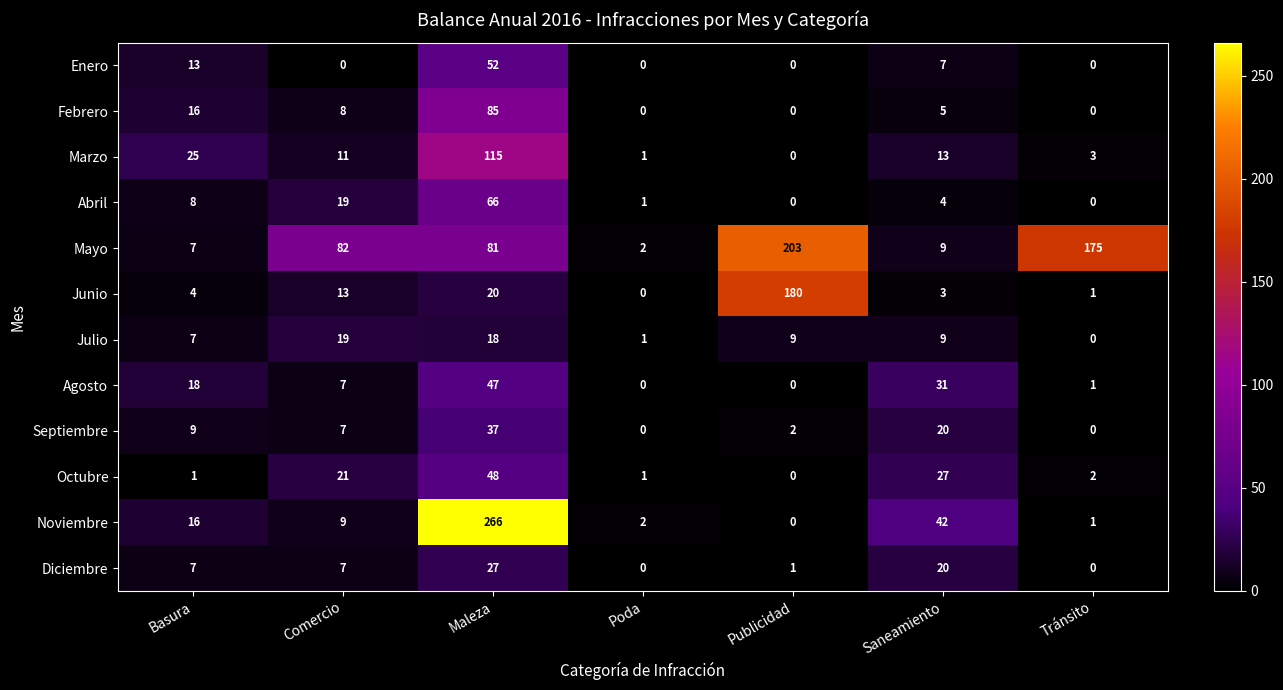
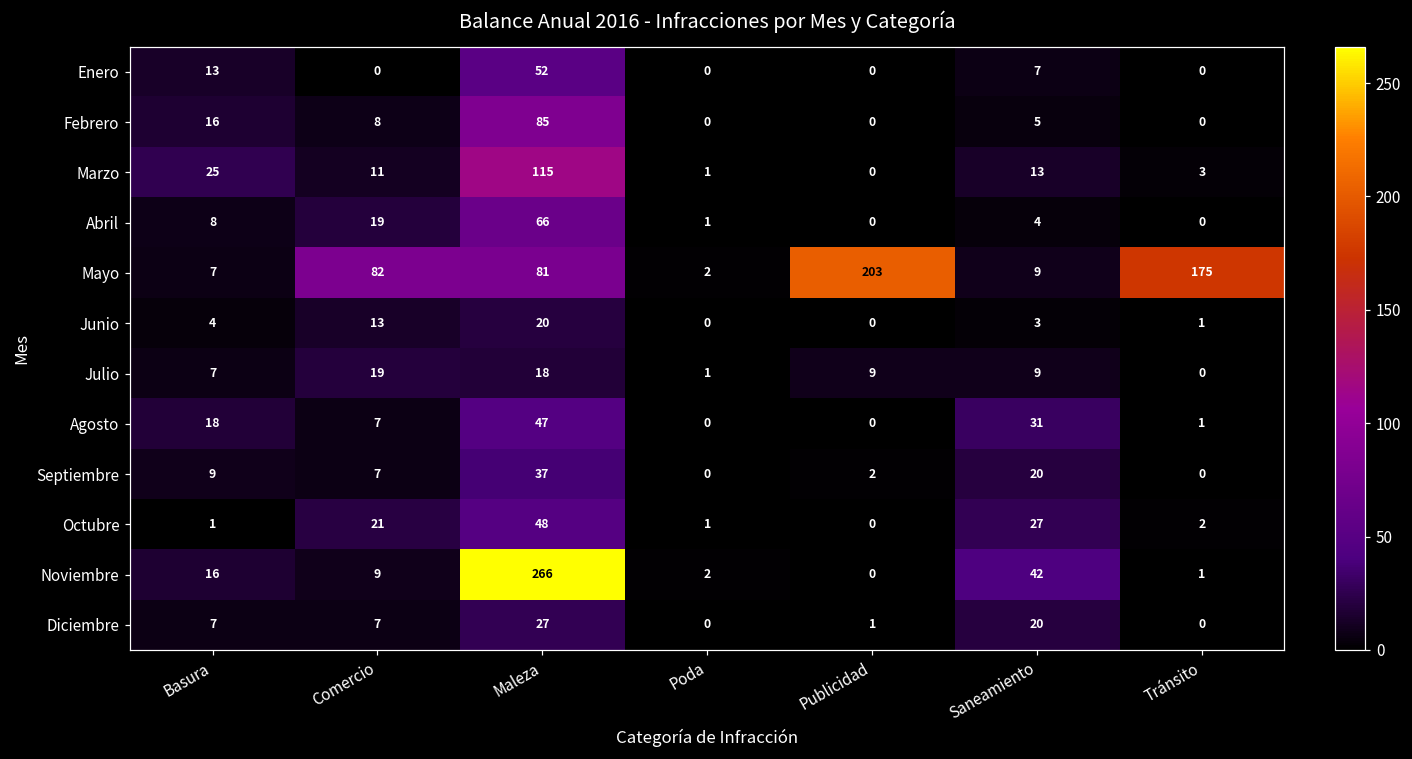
  {
    "Enero": {
      "Basura": 13,
      "Comercio": 0,
      "Maleza": 52,
      "Poda": 0,
      "Publicidad": 0,
      "Saneamiento": 7,
      "Tránsito": 0
    },
    "Febrero": {
      "Basura": 16,
      "Comercio": 8,
      "Maleza": 85,
      "Poda": 0,
      "Publicidad": 0,
      "Saneamiento": 5,
      "Tránsito": 0
    },
    "Marzo": {
      "Basura": 25,
      "Comercio": 11,
      "Maleza": 115,
      "Poda": 1,
      "Publicidad": 0,
      "Saneamiento": 13,
      "Tránsito": 3
    },
    "Abril": {
      "Basura": 8,
      "Comercio": 19,
      "Maleza": 66,
      "Poda": 1,
      "Publicidad": 0,
      "Saneamiento": 4,
      "Tránsito": 0
    },
    "Mayo": {
      "Basura": 7,
      "Comercio": 82,
      "Maleza": 81,
      "Poda": 2,
      "Publicidad": 203,
      "Saneamiento": 9,
      "Tránsito": 175
    },
    "Junio": {
      "Basura": 4,
      "Comercio": 13,
      "Maleza": 20,
      "Poda": 0,
-     "Publicidad": 180,
+     "Publicidad": 0,
      "Saneamiento": 3,
      "Tránsito": 1
    },
    "Julio": {
      "Basura": 7,
      "Comercio": 19,
      "Maleza": 18,
      "Poda": 1,
      "Publicidad": 9,
      "Saneamiento": 9,
      "Tránsito": 0
    },
    "Agosto": {
      "Basura": 18,
      "Comercio": 7,
      "Maleza": 47,
      "Poda": 0,
      "Publicidad": 0,
      "Saneamiento": 31,
      "Tránsito": 1
    },
    "Septiembre": {
      "Basura": 9,
      "Comercio": 7,
      "Maleza": 37,
      "Poda": 0,
      "Publicidad": 2,
      "Saneamiento": 20,
      "Tránsito": 0
    },
    "Octubre": {
      "Basura": 1,
      "Comercio": 21,
      "Maleza": 48,
      "Poda": 1,
      "Publicidad": 0,
      "Saneamiento": 27,
      "Tránsito": 2
    },
    "Noviembre": {
      "Basura": 16,
      "Comercio": 9,
      "Maleza": 266,
      "Poda": 2,
      "Publicidad": 0,
      "Saneamiento": 42,
      "Tránsito": 1
    },
    "Diciembre": {
      "Basura": 7,
      "Comercio": 7,
      "Maleza": 27,
      "Poda": 0,
      "Publicidad": 1,
      "Saneamiento": 20,
      "Tránsito": 0
    }
  }
